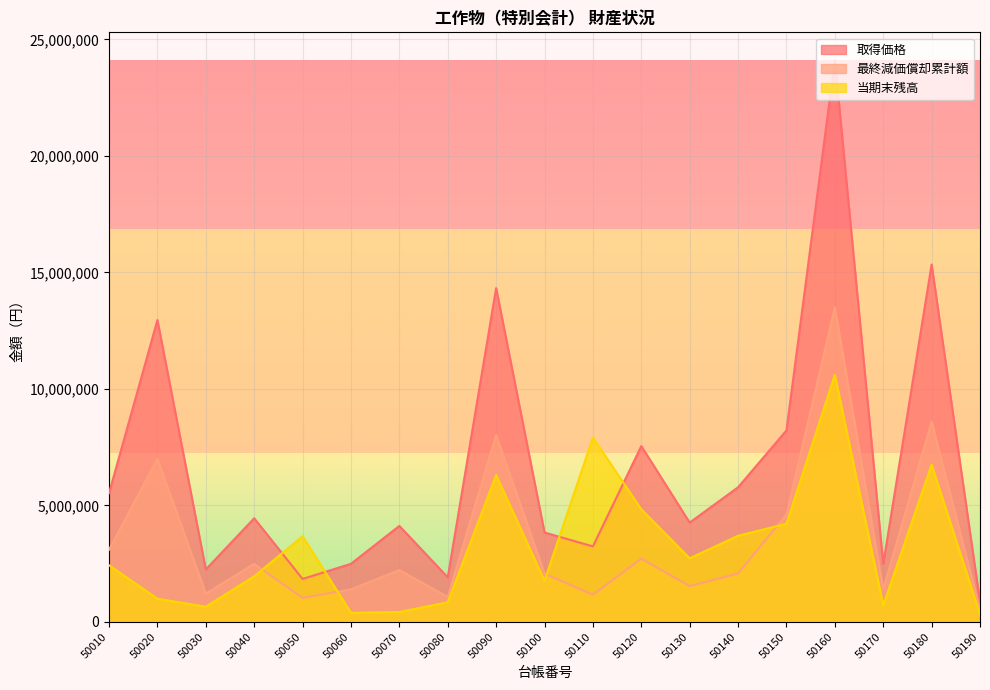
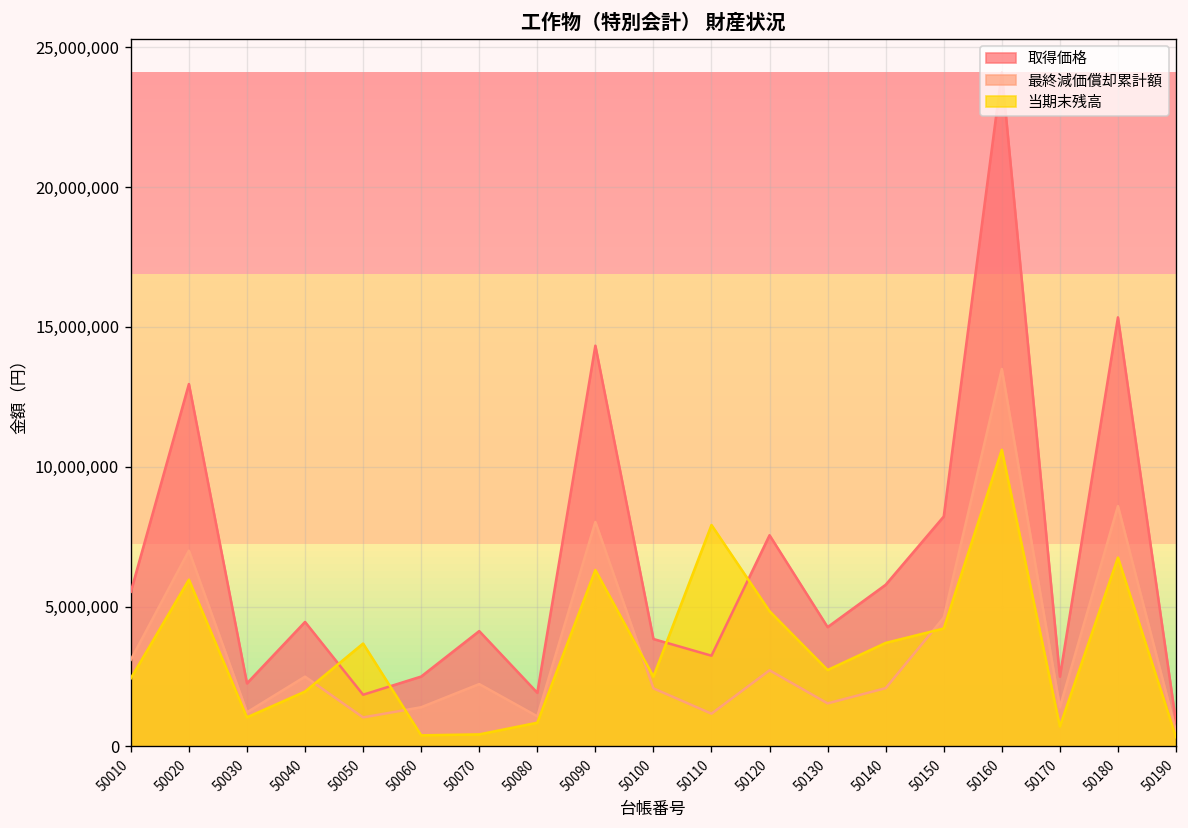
  {
    "当期末残高": {
      "50010": "2,400,000",
-     "50020": "1,000,000",
-     "50030": "700,000",
+     "50020": "6,000,000",
+     "50030": "1,000,000",
      "50040": "2,000,000",
      "50050": "3,700,000",
      "50060": "400,000",
      "50070": "400,000",
      "50080": "800,000",
      "50090": "6,300,000",
-     "50100": "1,800,000",
+     "50100": "2,500,000",
      "50110": "7,900,000",
      "50120": "4,800,000",
      "50130": "2,700,000",
      "50140": "3,700,000",
      "50150": "4,200,000",
      "50160": "10,600,000",
      "50170": "700,000",
      "50180": "6,800,000",
      "50190": "300,000"
    }
  }
